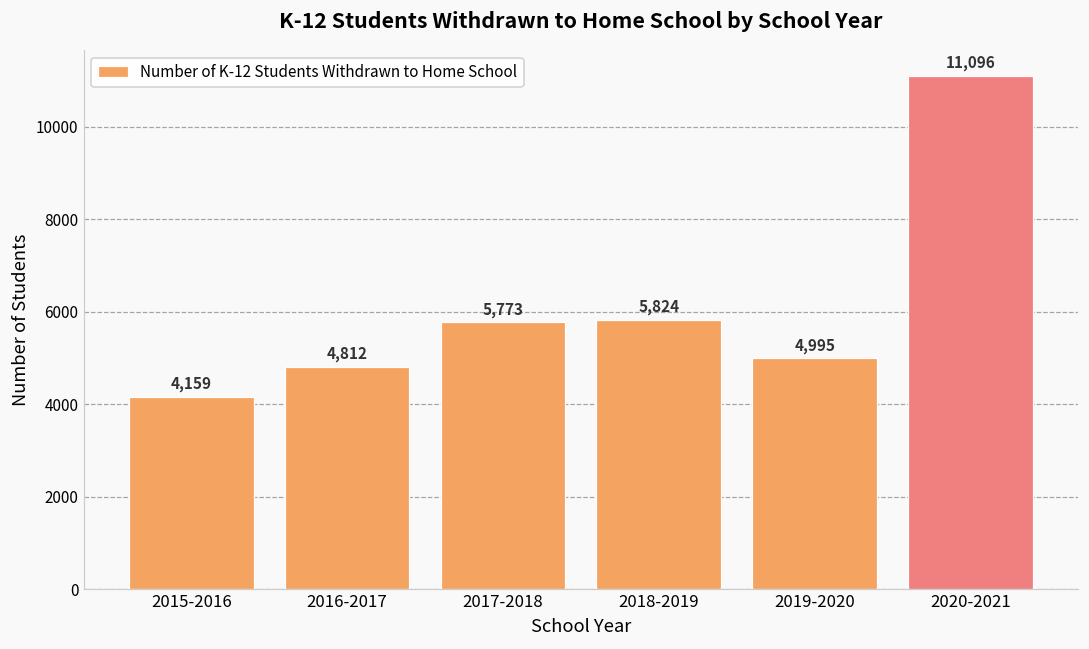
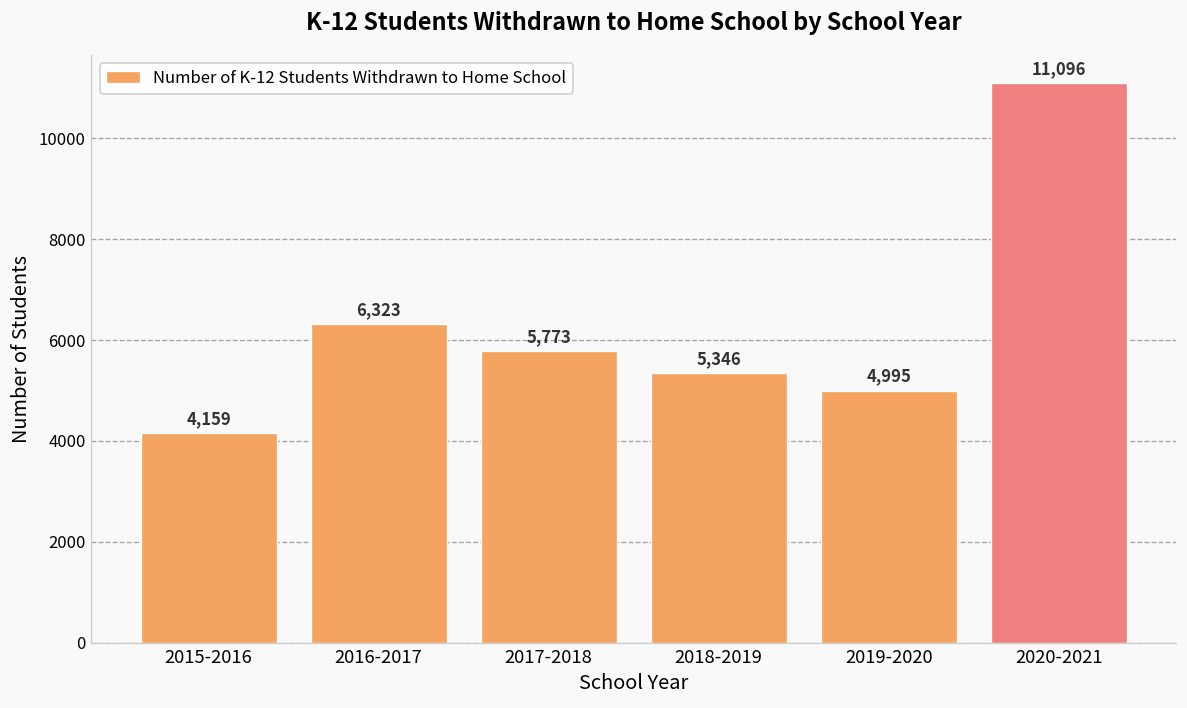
  {
    "2015-2016": "4,159",
-   "2016-2017": "4,812",
+   "2016-2017": "6,323",
    "2017-2018": "5,773",
-   "2018-2019": "5,824",
+   "2018-2019": "5,346",
    "2019-2020": "4,995",
    "2020-2021": "11,096"
  }
